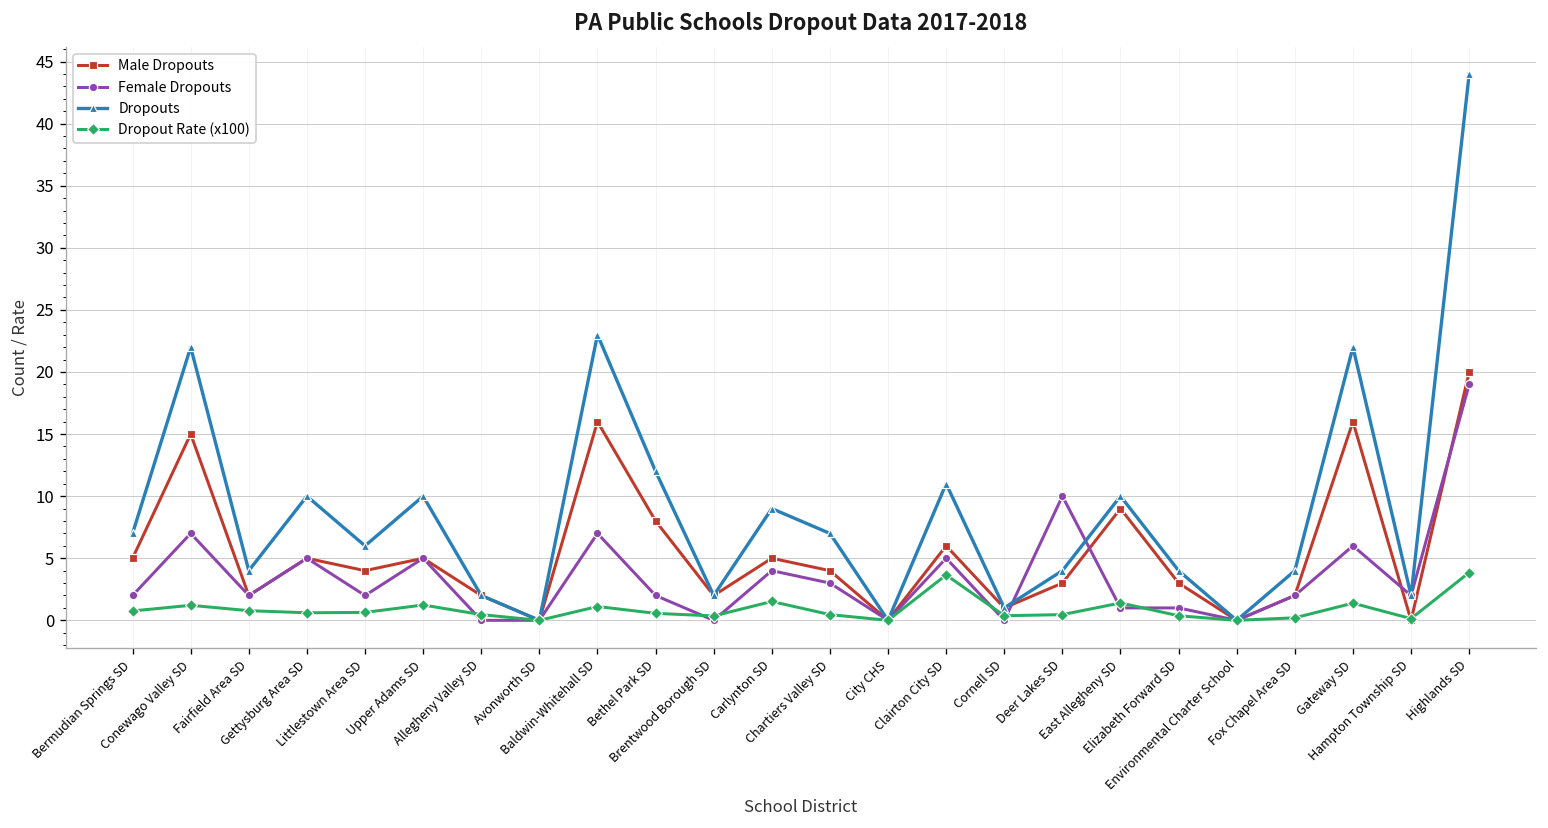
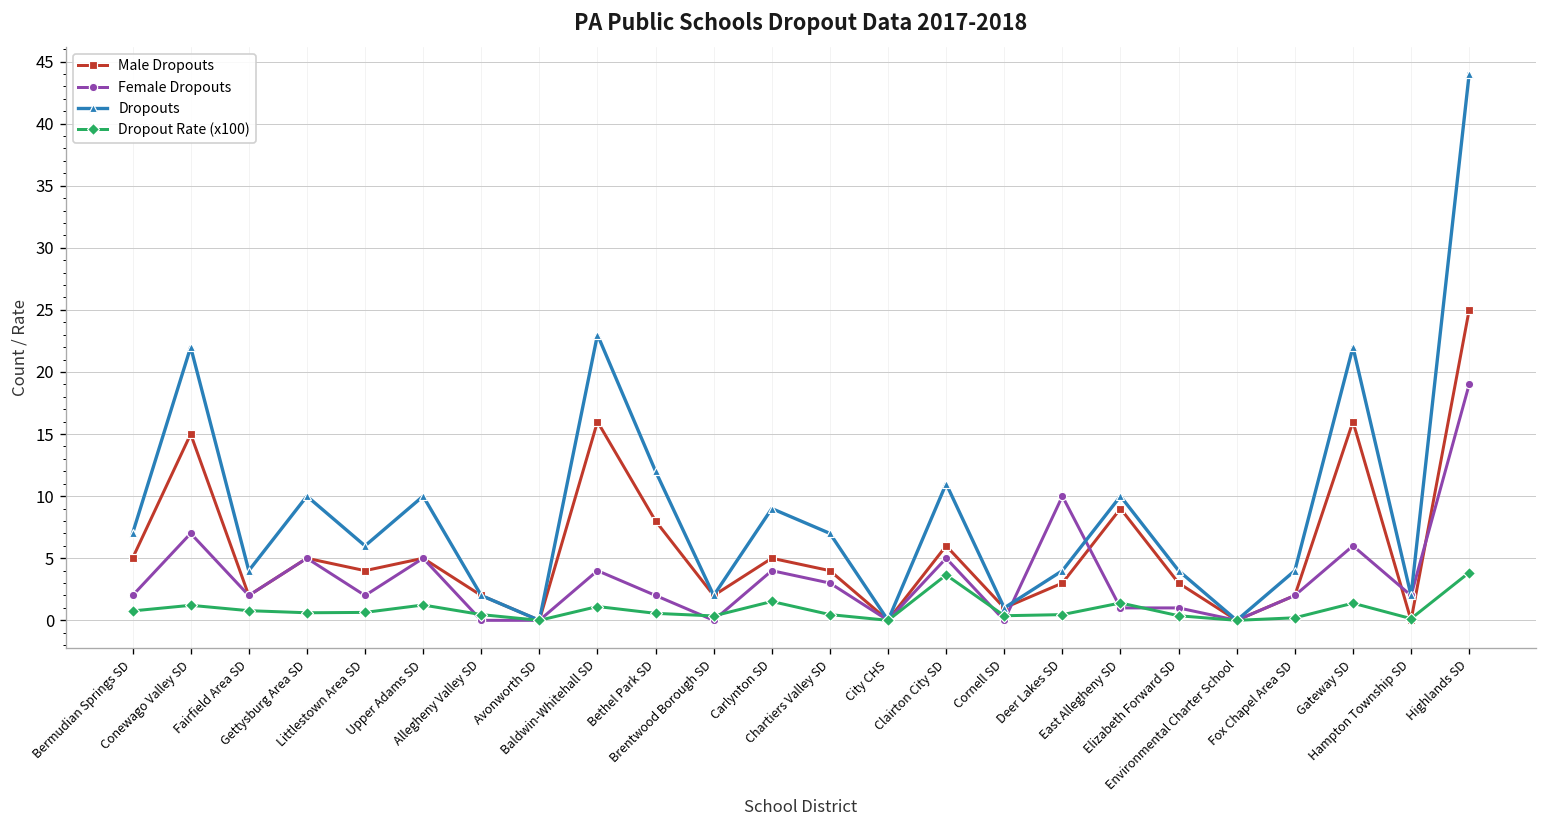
  {
    "Male Dropouts": {
      "Bermudian Springs SD": 5,
      "Conewago Valley SD": 15,
      "Littlestown Area SD": 4,
      "Baldwin-Whitehall SD": 16,
      "Bethel Park SD": 8,
      "Carlynton SD": 5,
      "Chartiers Valley SD": 4,
      "Clairton City SD": 6,
      "Deer Lakes SD": 3,
      "East Allegheny SD": 9,
      "Elizabeth Forward SD": 3,
      "Gateway SD": 16,
-     "Highlands SD": 20
+     "Highlands SD": 25
    },
    "Female Dropouts": {
      "Bermudian Springs SD": 2,
      "Conewago Valley SD": 7,
      "Littlestown Area SD": 2,
      "Allegheny Valley SD": 0,
-     "Baldwin-Whitehall SD": 7,
+     "Baldwin-Whitehall SD": 4,
      "Bethel Park SD": 2,
      "Brentwood Borough SD": 0,
      "Carlynton SD": 4,
      "Chartiers Valley SD": 3,
      "Clairton City SD": 5,
      "Cornell SD": 0,
      "Deer Lakes SD": 10,
      "East Allegheny SD": 1,
      "Elizabeth Forward SD": 1,
      "Gateway SD": 6,
      "Highlands SD": 19
    },
    "Dropouts": {
      "Bermudian Springs SD": 7,
      "Conewago Valley SD": 22,
      "Fairfield Area SD": 4,
      "Gettysburg Area SD": 10,
      "Littlestown Area SD": 6,
      "Upper Adams SD": 10,
      "Baldwin-Whitehall SD": 23,
      "Bethel Park SD": 12,
      "Carlynton SD": 9,
      "Chartiers Valley SD": 7,
      "Clairton City SD": 11,
      "Deer Lakes SD": 4,
      "East Allegheny SD": 10,
      "Elizabeth Forward SD": 4,
      "Fox Chapel Area SD": 4,
      "Gateway SD": 22,
      "Highlands SD": 44
    },
    "Dropout Rate (x100)": {
      "Bermudian Springs SD": 0.8,
      "Conewago Valley SD": 1,
      "Fairfield Area SD": 1,
      "Gettysburg Area SD": 0.6,
      "Littlestown Area SD": 0.6,
      "Upper Adams SD": 1,
      "Allegheny Valley SD": 0.5,
      "Baldwin-Whitehall SD": 1,
      "Bethel Park SD": 0.6,
      "Brentwood Borough SD": 0.4,
      "Carlynton SD": 1.5,
      "Chartiers Valley SD": 0.5,
      "Clairton City SD": 3.7,
      "Cornell SD": 0.4,
      "Deer Lakes SD": 0.5,
      "East Allegheny SD": 1.4,
      "Elizabeth Forward SD": 0.4,
      "Fox Chapel Area SD": 0,
      "Gateway SD": 1.4,
      "Highlands SD": 4
    }
  }
